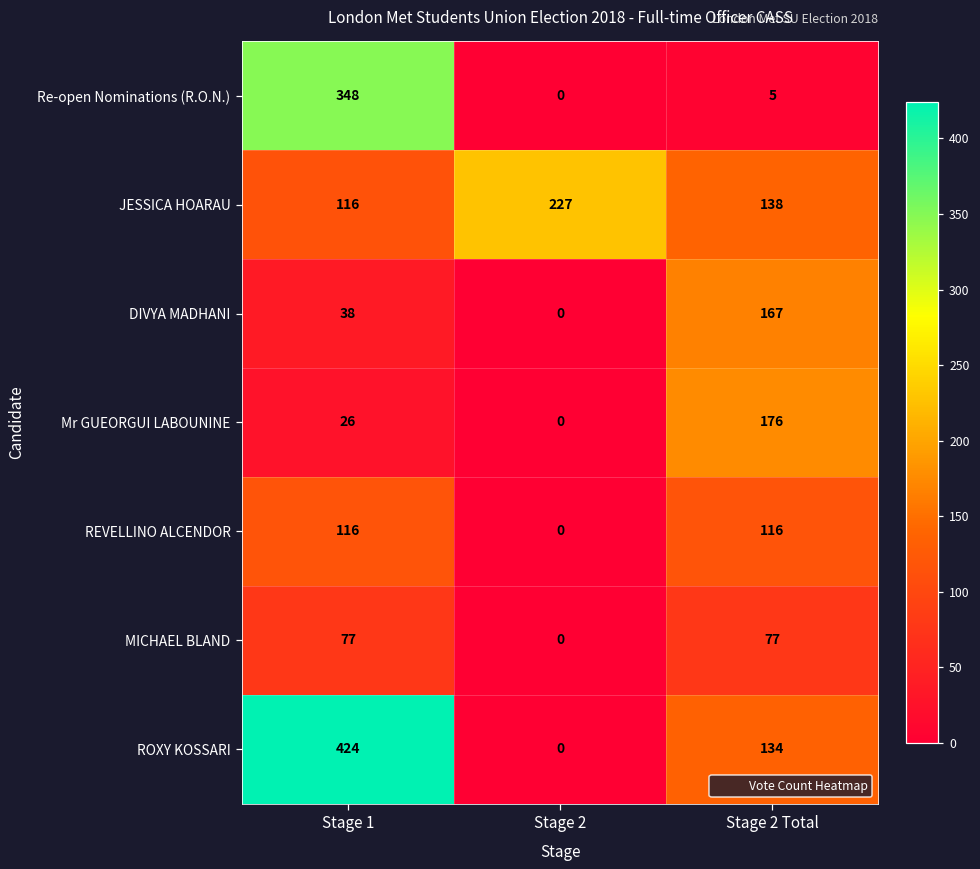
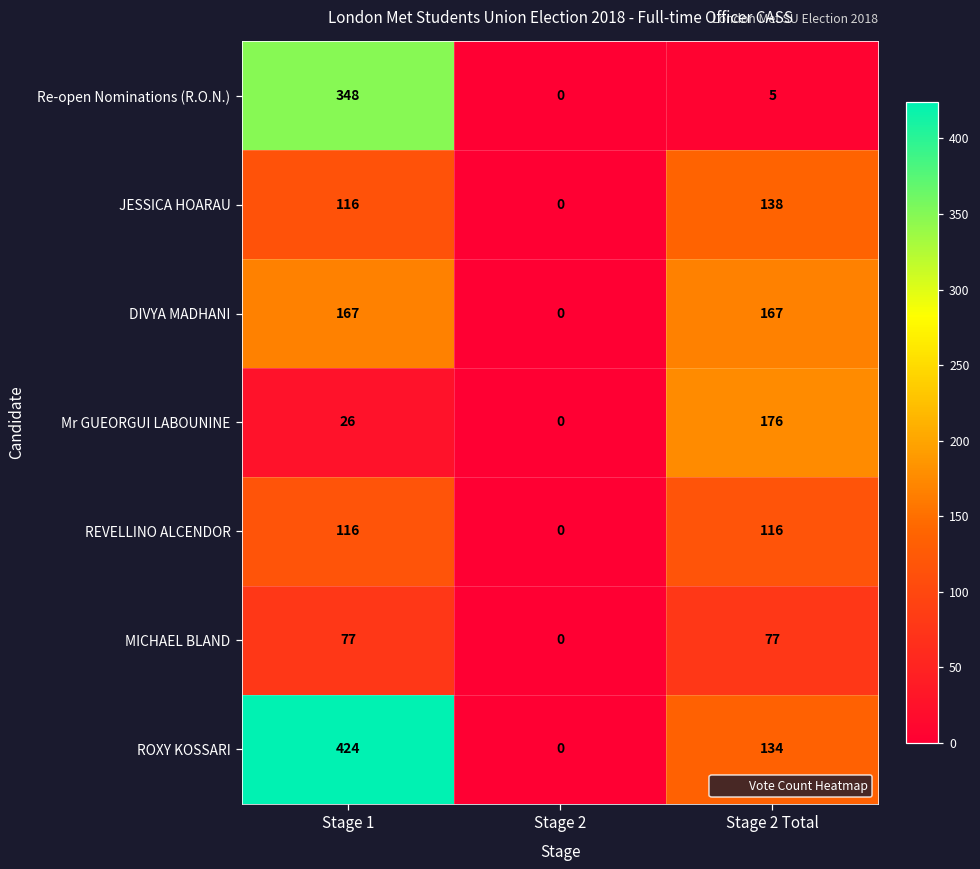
  {
    "Re-open Nominations (R.O.N.)": {
      "Stage 1": 348,
      "Stage 2": 0,
      "Stage 2 Total": 5
    },
    "JESSICA HOARAU": {
      "Stage 1": 116,
-     "Stage 2": 227,
+     "Stage 2": 0,
      "Stage 2 Total": 138
    },
    "DIVYA MADHANI": {
-     "Stage 1": 38,
+     "Stage 1": 167,
      "Stage 2": 0,
      "Stage 2 Total": 167
    },
    "Mr GUEORGUI LABOUNINE": {
      "Stage 1": 26,
      "Stage 2": 0,
      "Stage 2 Total": 176
    },
    "REVELLINO ALCENDOR": {
      "Stage 1": 116,
      "Stage 2": 0,
      "Stage 2 Total": 116
    },
    "MICHAEL BLAND": {
      "Stage 1": 77,
      "Stage 2": 0,
      "Stage 2 Total": 77
    },
    "ROXY KOSSARI": {
      "Stage 1": 424,
      "Stage 2": 0,
      "Stage 2 Total": 134
    }
  }
